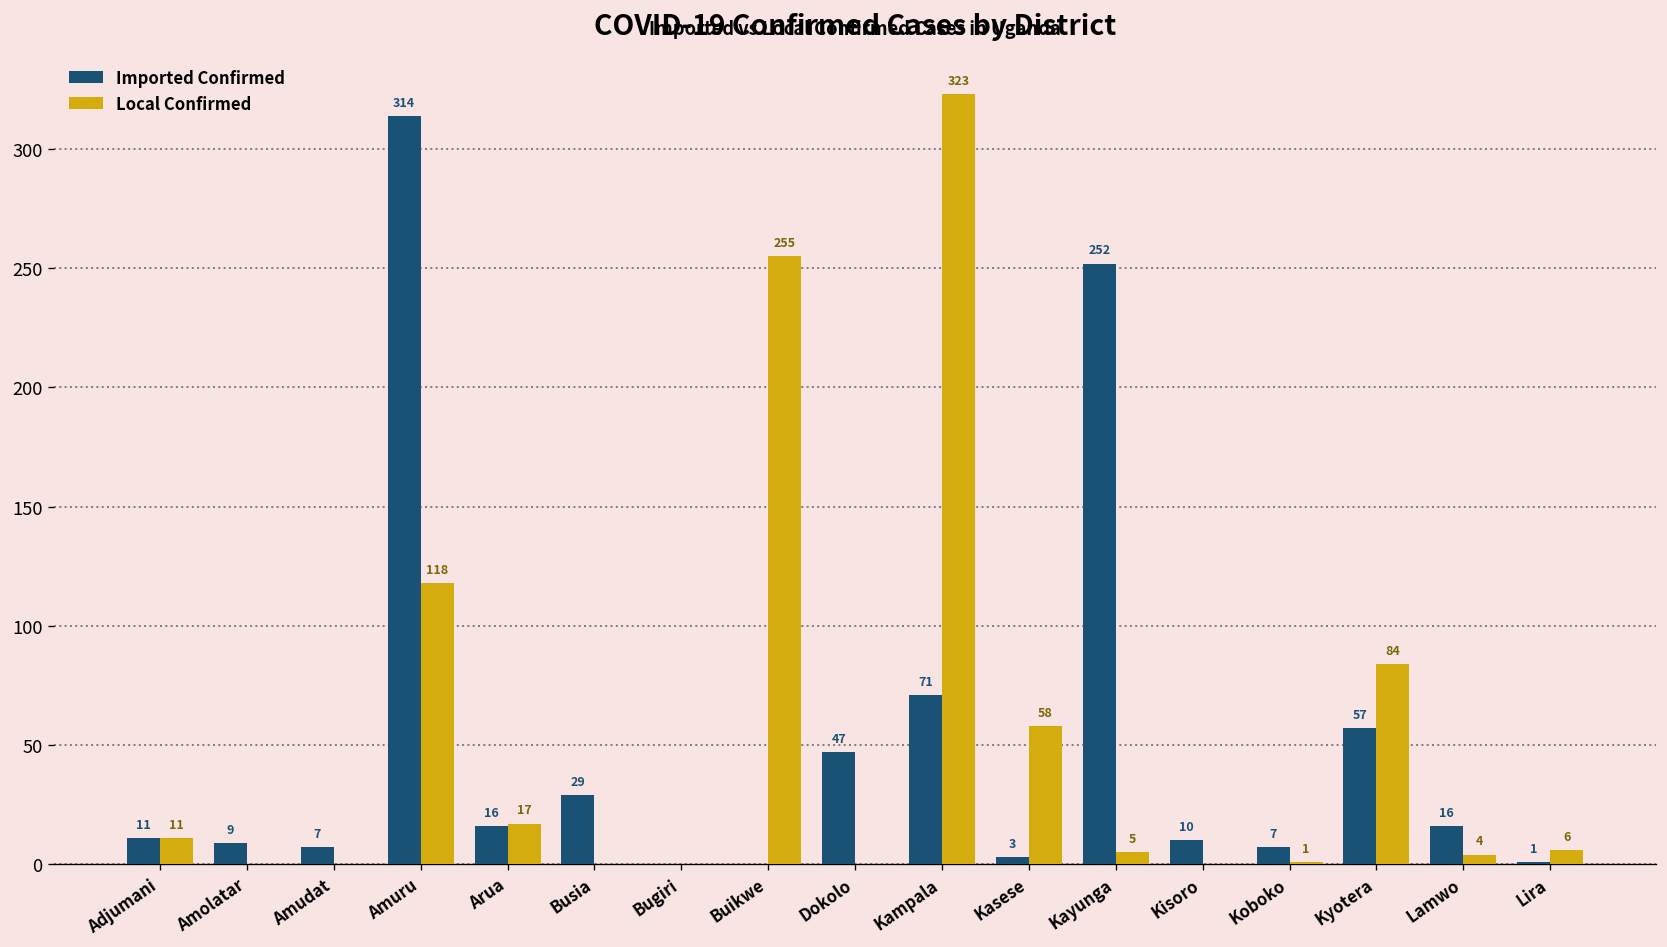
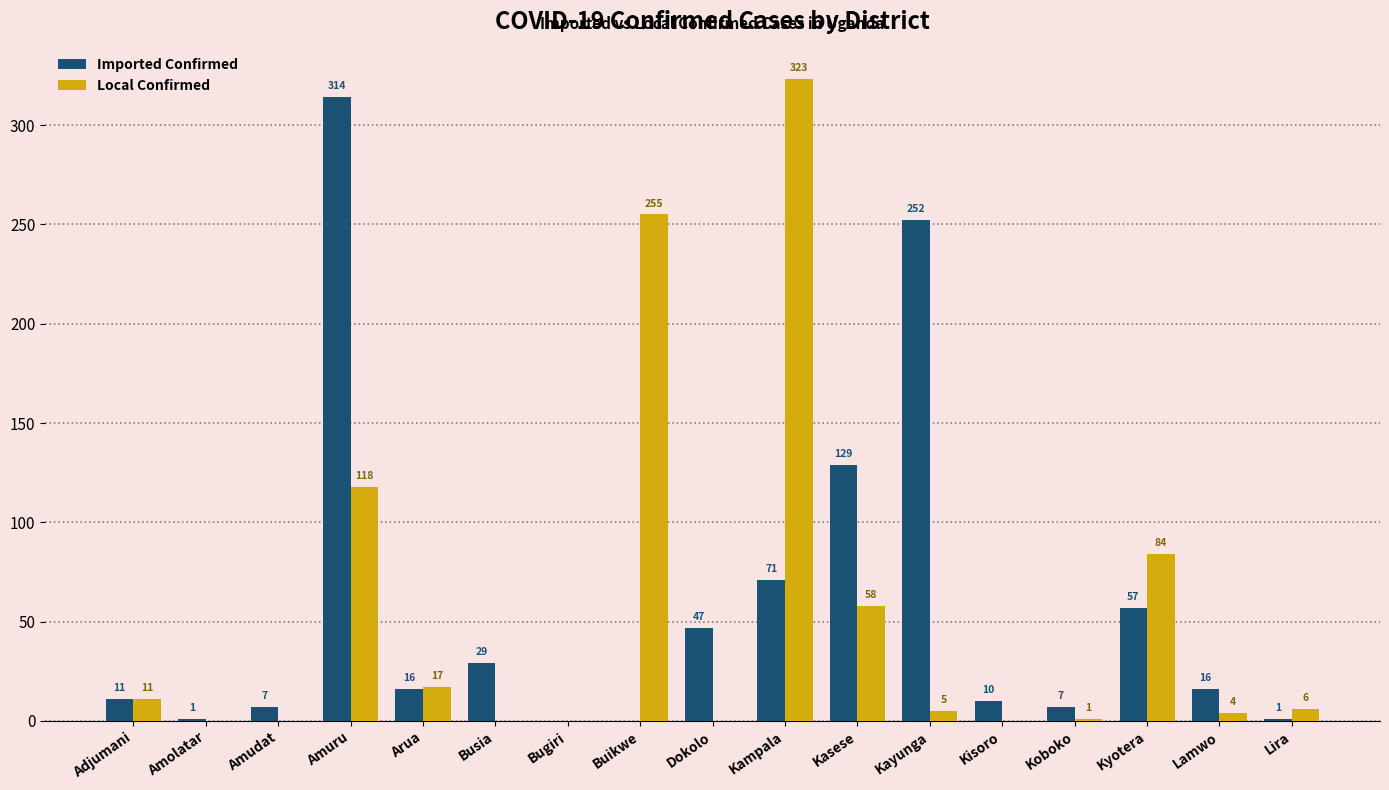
  {
    "Imported Confirmed": {
      "Adjumani": 11,
-     "Amolatar": 9,
+     "Amolatar": 1,
      "Amudat": 7,
      "Amuru": 314,
      "Arua": 16,
      "Busia": 29,
      "Dokolo": 47,
      "Kampala": 71,
-     "Kasese": 3,
+     "Kasese": 129,
      "Kayunga": 252,
      "Kisoro": 10,
      "Koboko": 7,
      "Kyotera": 57,
      "Lamwo": 16,
      "Lira": 1
    },
    "Local Confirmed": {
      "Adjumani": 11,
      "Amuru": 118,
      "Arua": 17,
      "Buikwe": 255,
      "Kampala": 323,
      "Kasese": 58,
      "Kayunga": 5,
      "Koboko": 1,
      "Kyotera": 84,
      "Lamwo": 4,
      "Lira": 6
    }
  }
